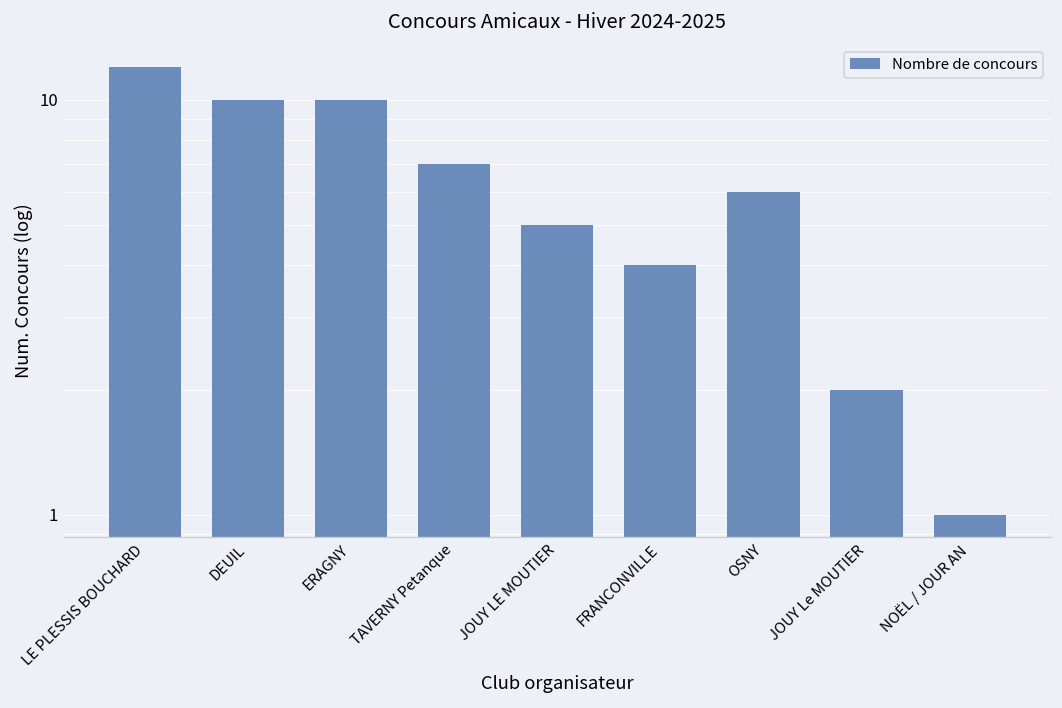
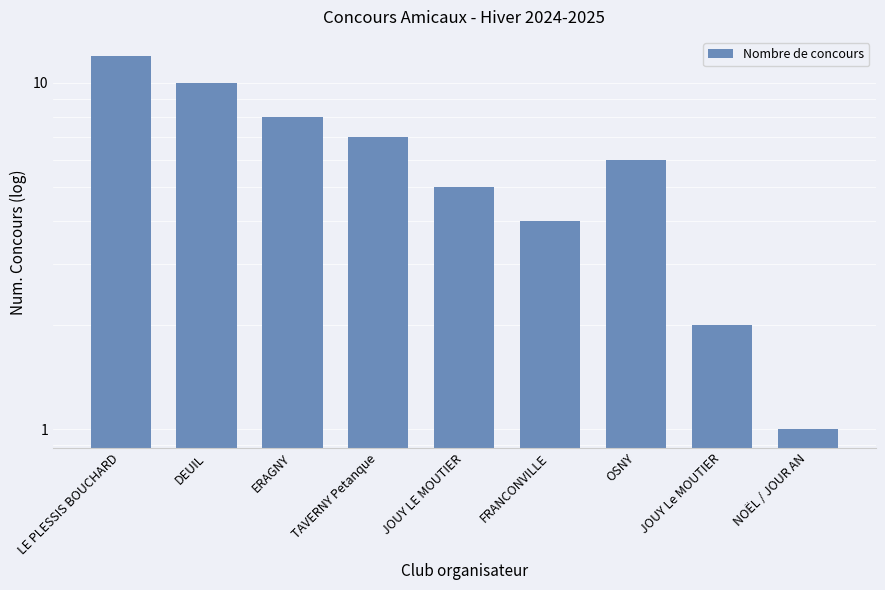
  {
    "LE PLESSIS BOUCHARD": 12,
    "DEUIL": 10,
-   "ERAGNY": 10,
+   "ERAGNY": 8,
    "TAVERNY Petanque": 7,
    "JOUY LE MOUTIER": 5,
    "FRANCONVILLE": 4,
    "OSNY": 6,
    "JOUY Le MOUTIER": 2,
    "NOËL / JOUR AN": 1
  }
